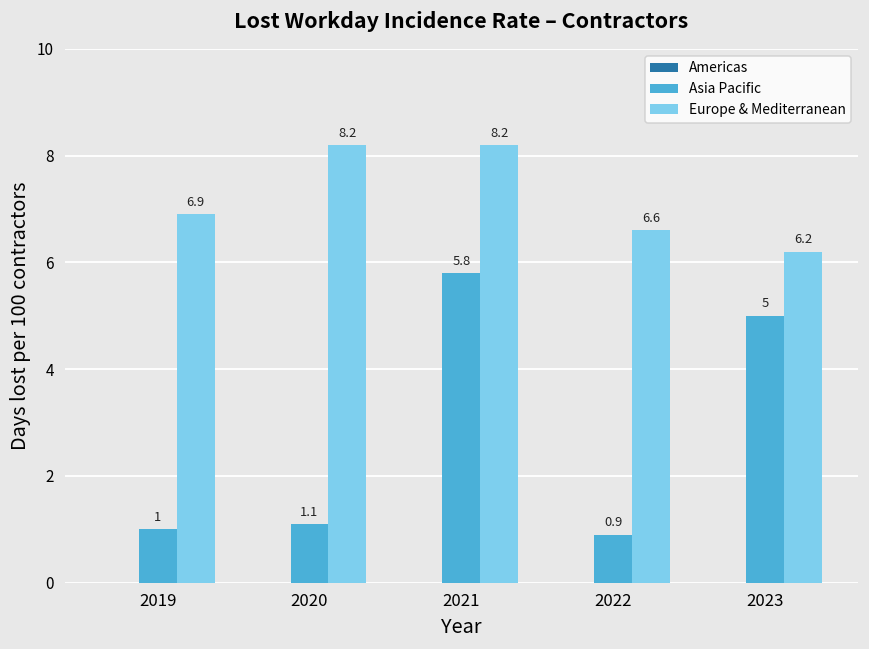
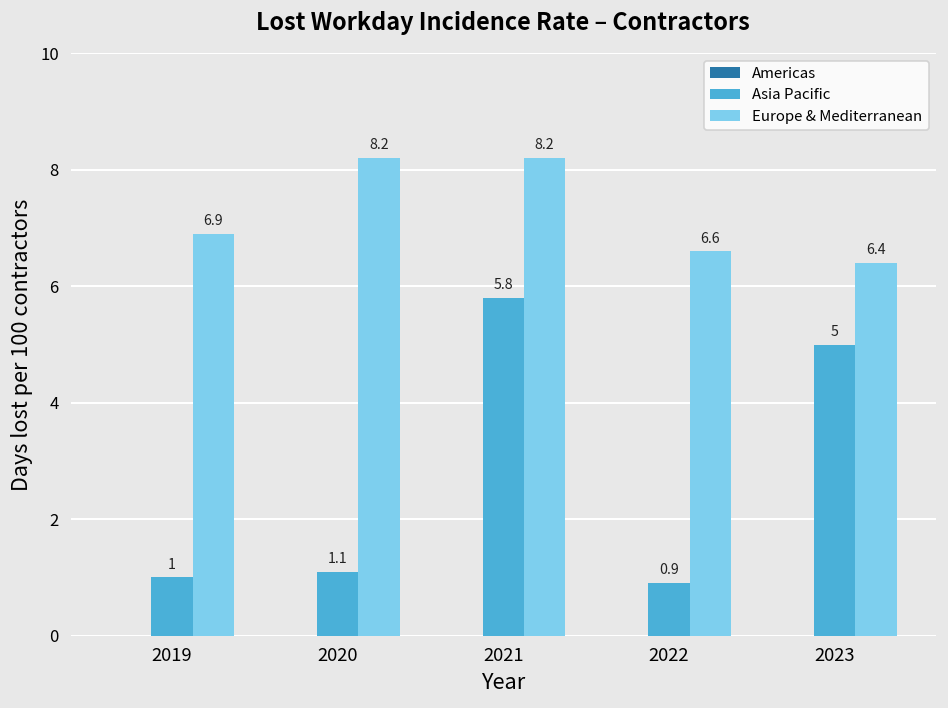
  {
    "Americas": {
      "2019": 0.0,
      "2020": 0.0,
      "2021": 0.0,
      "2022": 0.0,
      "2023": 0.0
    },
    "Asia Pacific": {
      "2019": 1,
      "2020": 1.1,
      "2021": 5.8,
      "2022": 0.9,
      "2023": 5
    },
    "Europe & Mediterranean": {
      "2019": 6.9,
      "2020": 8.2,
      "2021": 8.2,
      "2022": 6.6,
-     "2023": 6.2
+     "2023": 6.4
    }
  }
